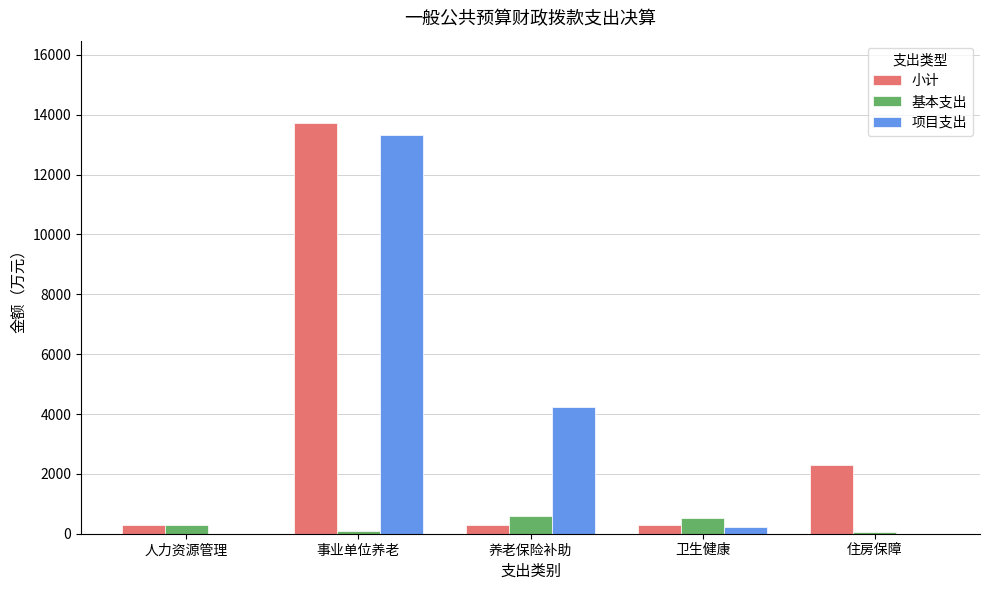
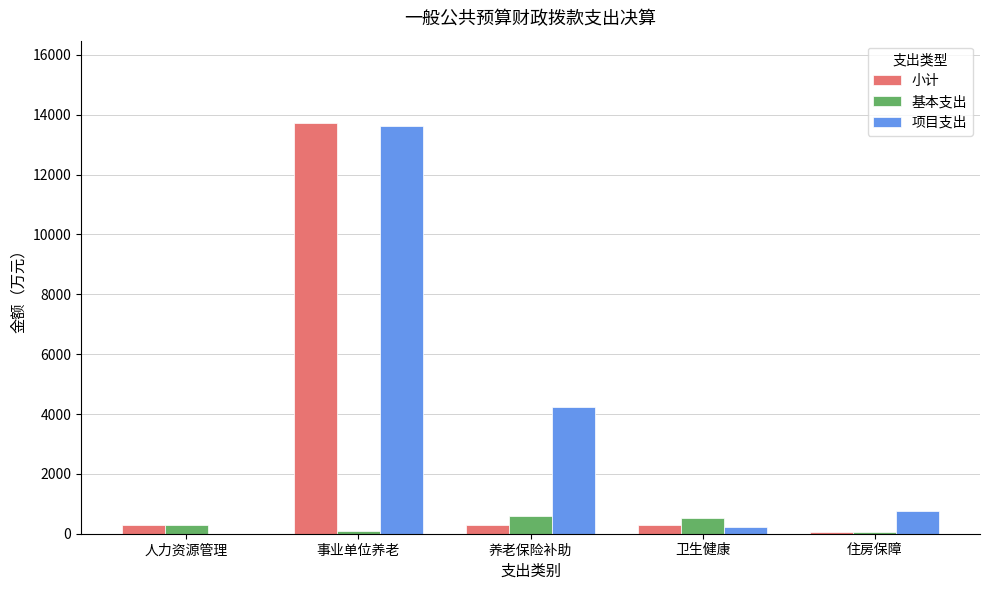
  {
    "小计": {
      "人力资源管理": 300,
      "事业单位养老": 13700,
      "养老保险补助": 300,
      "卫生健康": 300,
-     "住房保障": 2300
+     "住房保障": 0
    },
    "基本支出": {
      "人力资源管理": 300,
      "事业单位养老": 100,
      "养老保险补助": 600,
      "卫生健康": 500
    },
    "项目支出": {
      "人力资源管理": 0,
-     "事业单位养老": 13300,
+     "事业单位养老": 13600,
      "养老保险补助": 4200,
      "卫生健康": 200,
-     "住房保障": 0
+     "住房保障": 800
    }
  }
